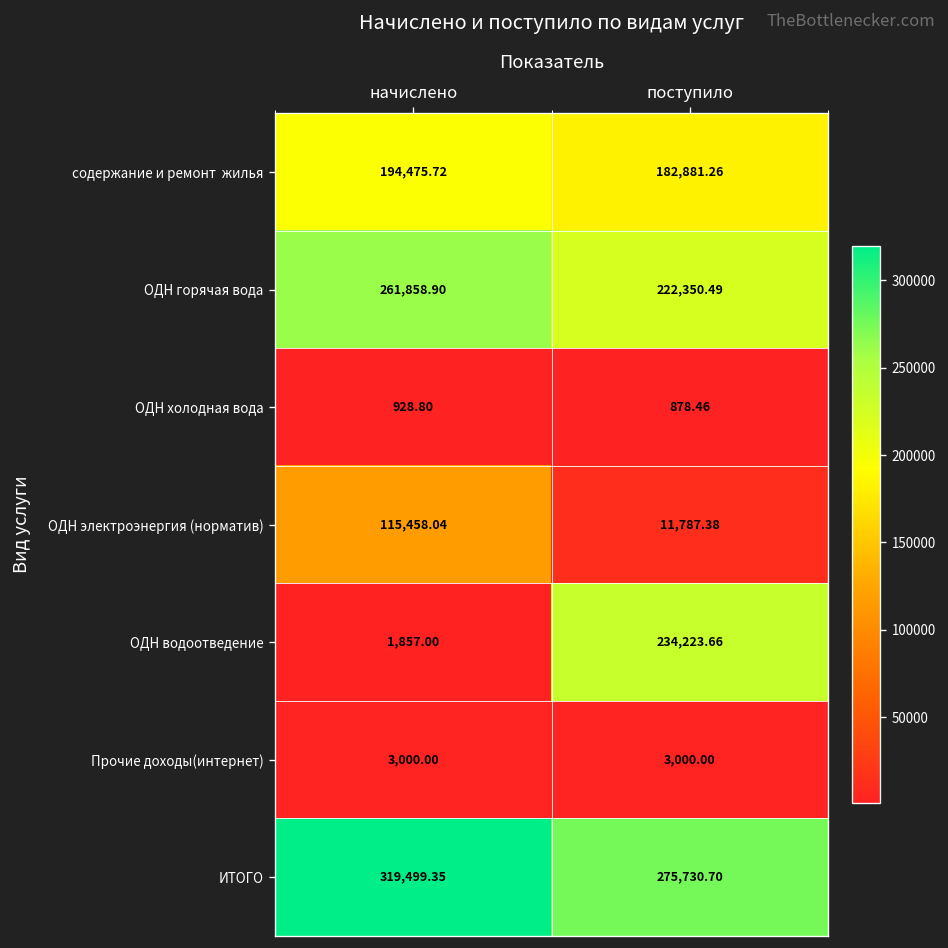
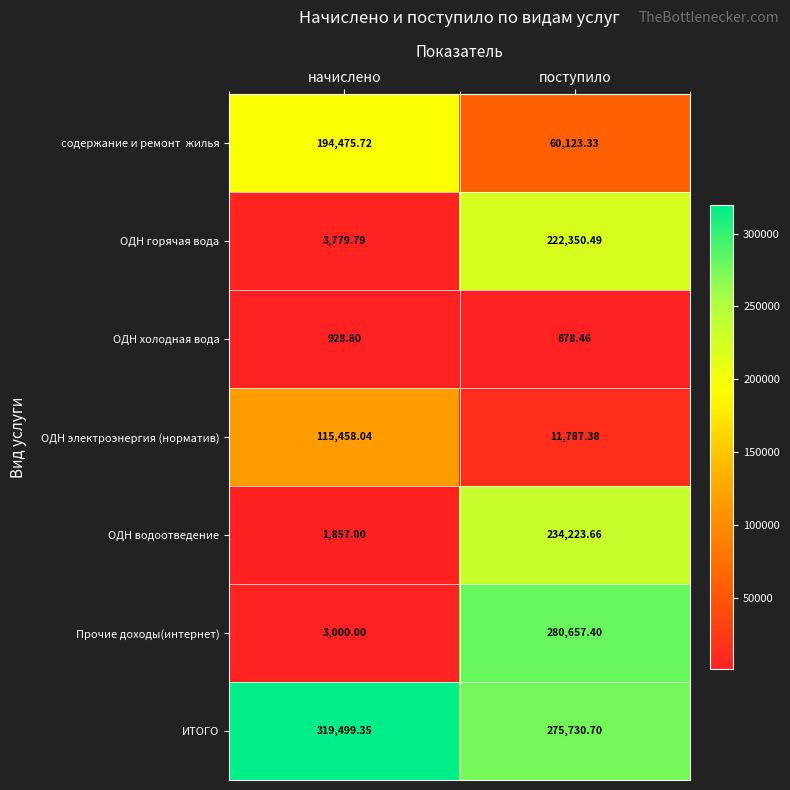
  {
    "содержание и ремонт жилья": {
      "начислено": "194,475.72",
-     "поступило": "182,881.26"
+     "поступило": "60,123.33"
    },
    "ОДН горячая вода": {
-     "начислено": "261,858.90",
+     "начислено": "3,779.79",
      "поступило": "222,350.49"
    },
    "ОДН холодная вода": {
      "начислено": "928.80",
      "поступило": "878.46"
    },
    "ОДН электроэнергия (норматив)": {
      "начислено": "115,458.04",
      "поступило": "11,787.38"
    },
    "ОДН водоотведение": {
      "начислено": "1,857.00",
      "поступило": "234,223.66"
    },
    "Прочие доходы(интернет)": {
      "начислено": "3,000.00",
-     "поступило": "3,000.00"
+     "поступило": "280,657.40"
    },
    "ИТОГО": {
      "начислено": "319,499.35",
      "поступило": "275,730.70"
    }
  }
